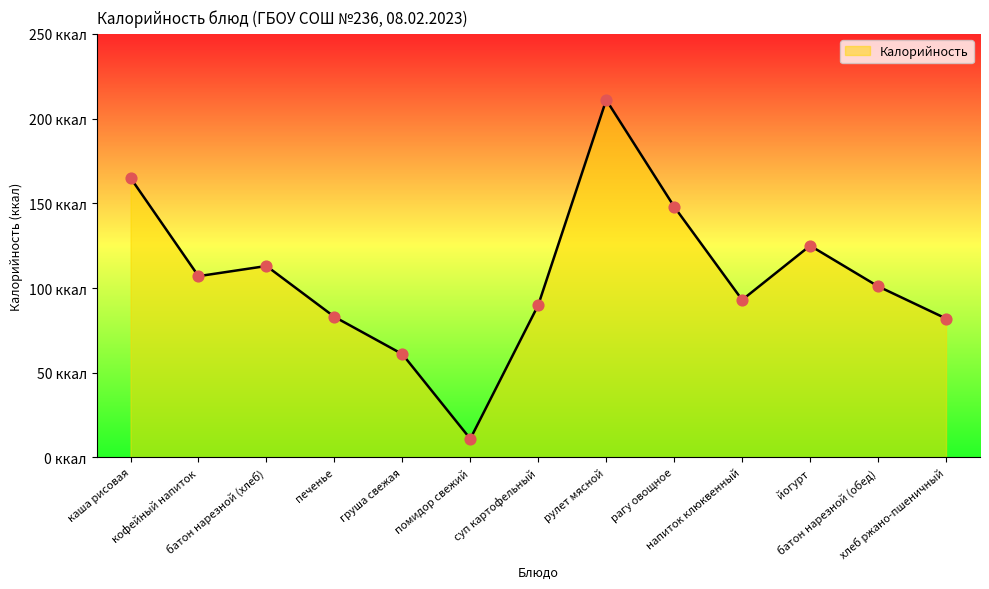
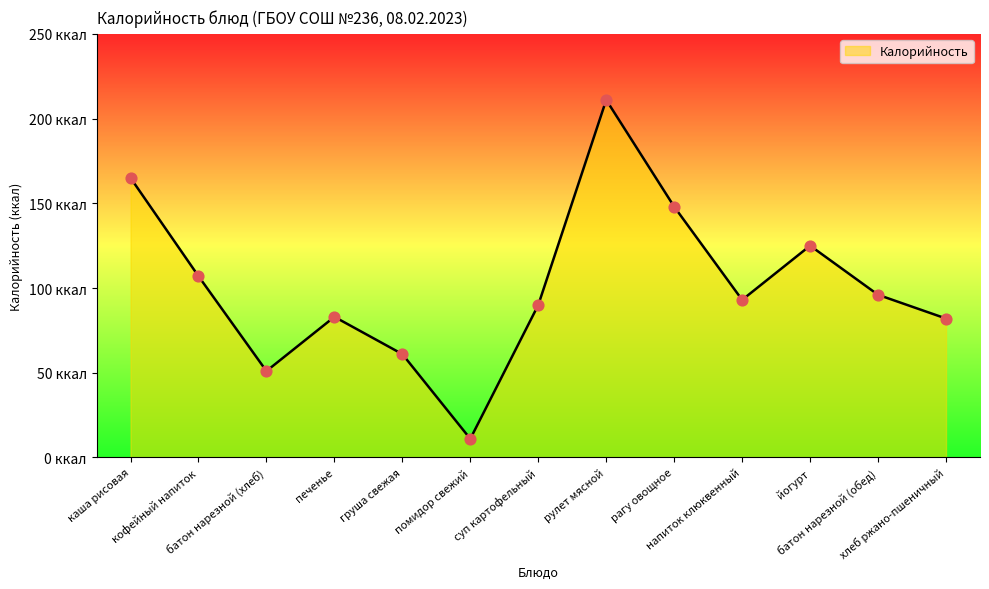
  {
    "каша рисовая": "165 ккал",
    "кофейный напиток": "107 ккал",
-   "батон нарезной (хлеб)": "113 ккал",
+   "батон нарезной (хлеб)": "51 ккал",
    "печенье": "83 ккал",
    "груша свежая": "61 ккал",
    "помидор свежий": "11 ккал",
    "суп картофельный": "90 ккал",
    "рулет мясной": "211 ккал",
    "рагу овощное": "148 ккал",
    "напиток клюквенный": "93 ккал",
    "йогурт": "125 ккал",
-   "батон нарезной (обед)": "101 ккал",
+   "батон нарезной (обед)": "96 ккал",
    "хлеб ржано-пшеничный": "82 ккал"
  }
